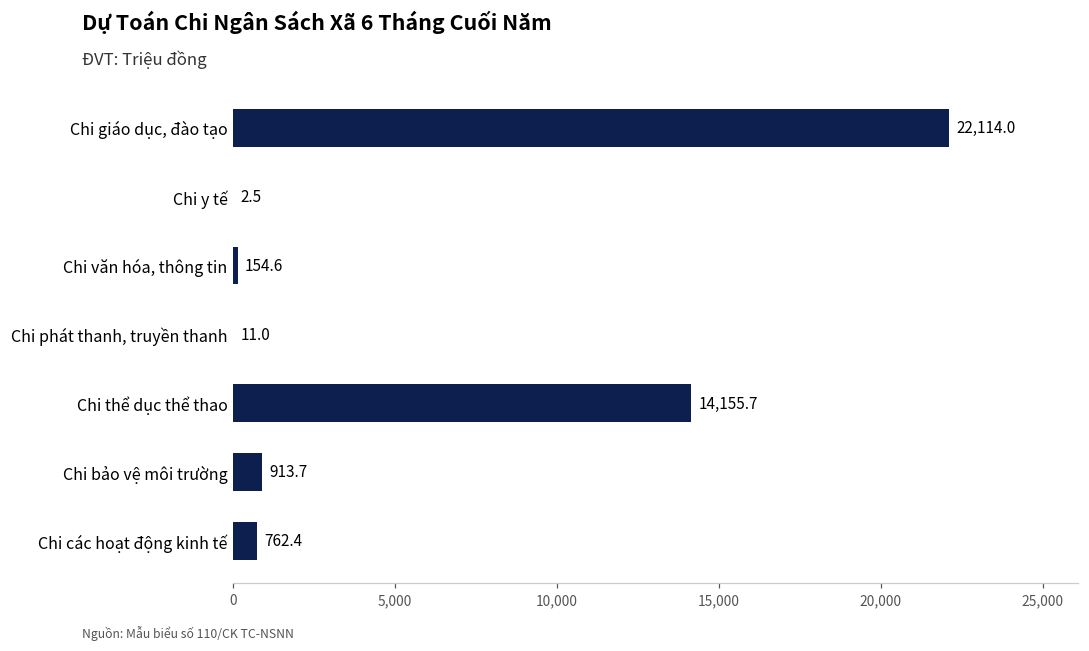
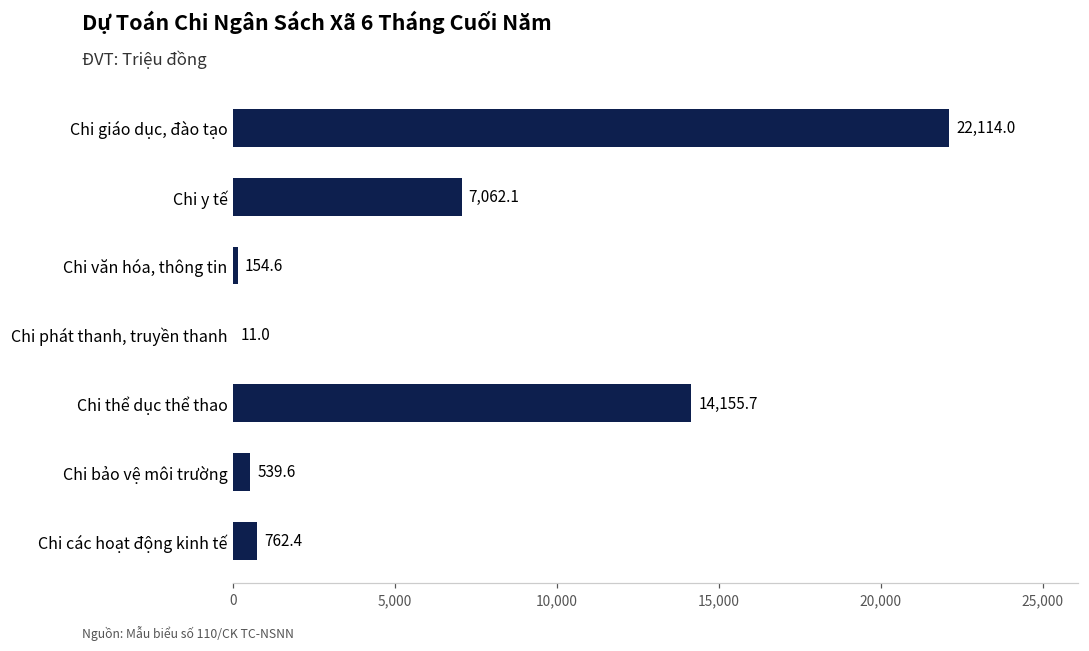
  {
    "Chi giáo dục, đào tạo": "22,114.0",
-   "Chi y tế": "2.5",
+   "Chi y tế": "7,062.1",
    "Chi văn hóa, thông tin": "154.6",
    "Chi phát thanh, truyền thanh": "11.0",
    "Chi thể dục thể thao": "14,155.7",
-   "Chi bảo vệ môi trường": "913.7",
+   "Chi bảo vệ môi trường": "539.6",
    "Chi các hoạt động kinh tế": "762.4"
  }
